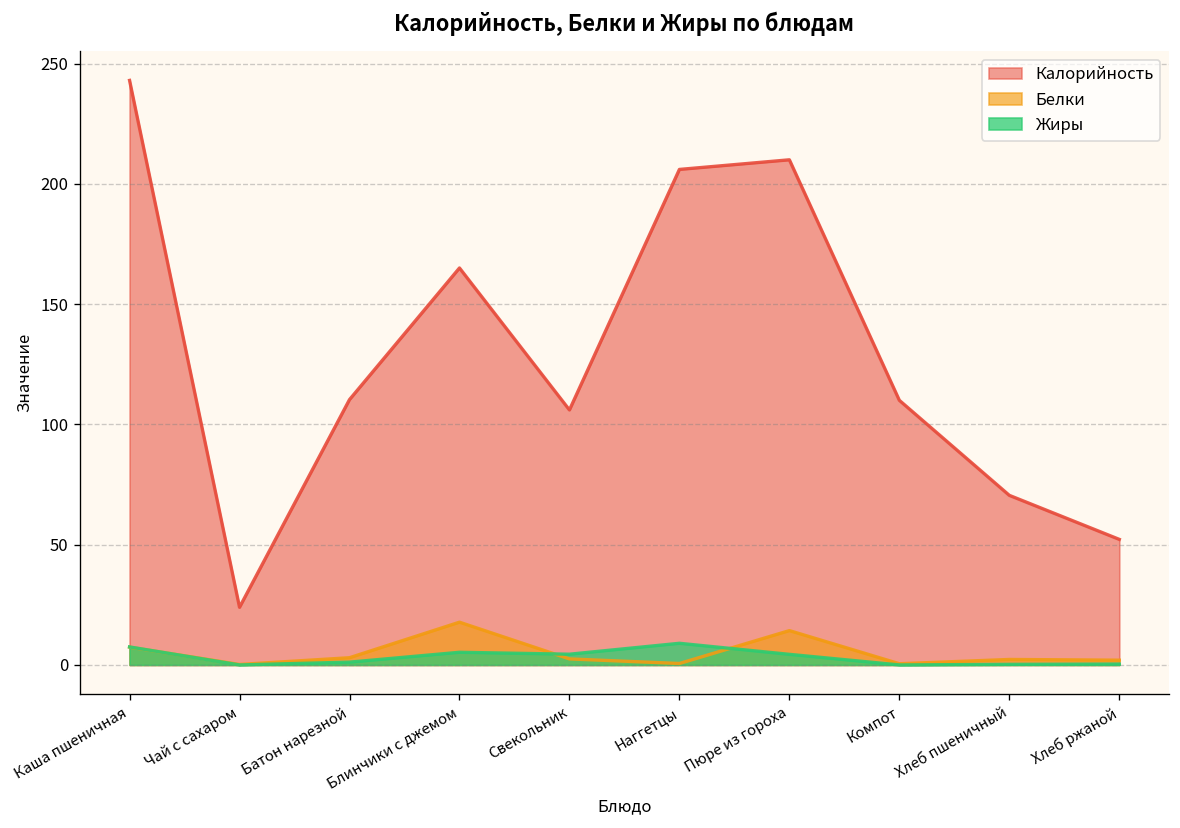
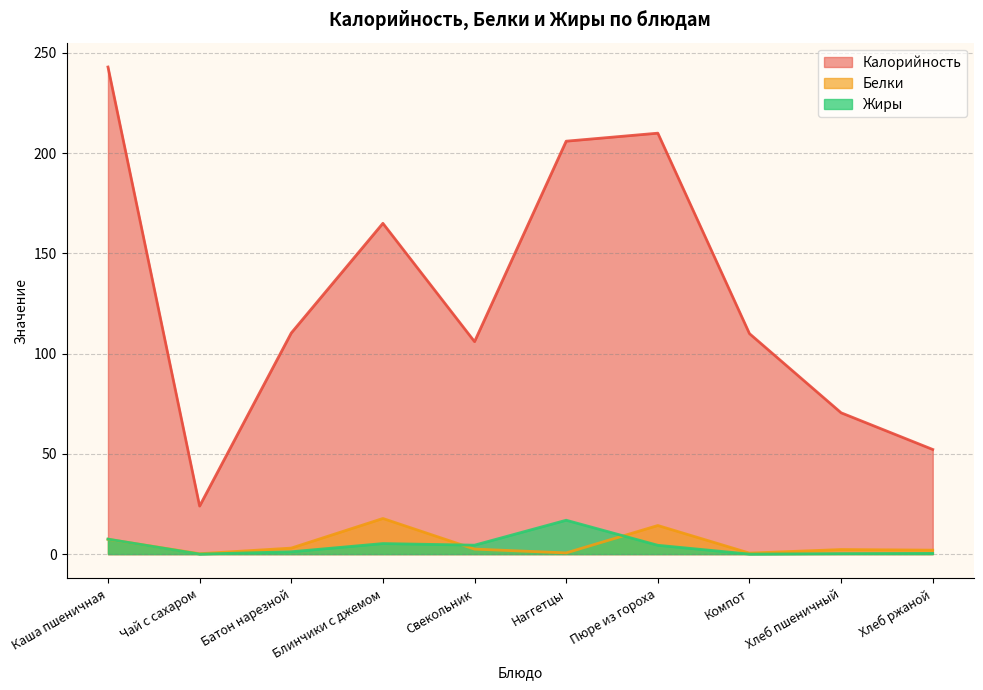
  {
    "Калорийность": {
      "Каша пшеничная": 243,
      "Чай с сахаром": 24,
      "Батон нарезной": 110,
      "Блинчики с джемом": 165,
      "Свекольник": 106,
      "Наггетцы": 206,
      "Пюре из гороха": 210,
      "Компот": 110,
      "Хлеб пшеничный": 71,
      "Хлеб ржаной": 52
    },
    "Белки": {
      "Батон нарезной": 3,
      "Блинчики с джемом": 18,
      "Свекольник": 3,
      "Наггетцы": 1,
      "Пюре из гороха": 14,
      "Хлеб пшеничный": 2,
      "Хлеб ржаной": 2
    },
    "Жиры": {
      "Батон нарезной": 1,
      "Блинчики с джемом": 5,
      "Свекольник": 4,
-     "Наггетцы": 9,
+     "Наггетцы": 17,
      "Пюре из гороха": 4,
      "Хлеб пшеничный": 0,
      "Хлеб ржаной": 0
    }
  }
